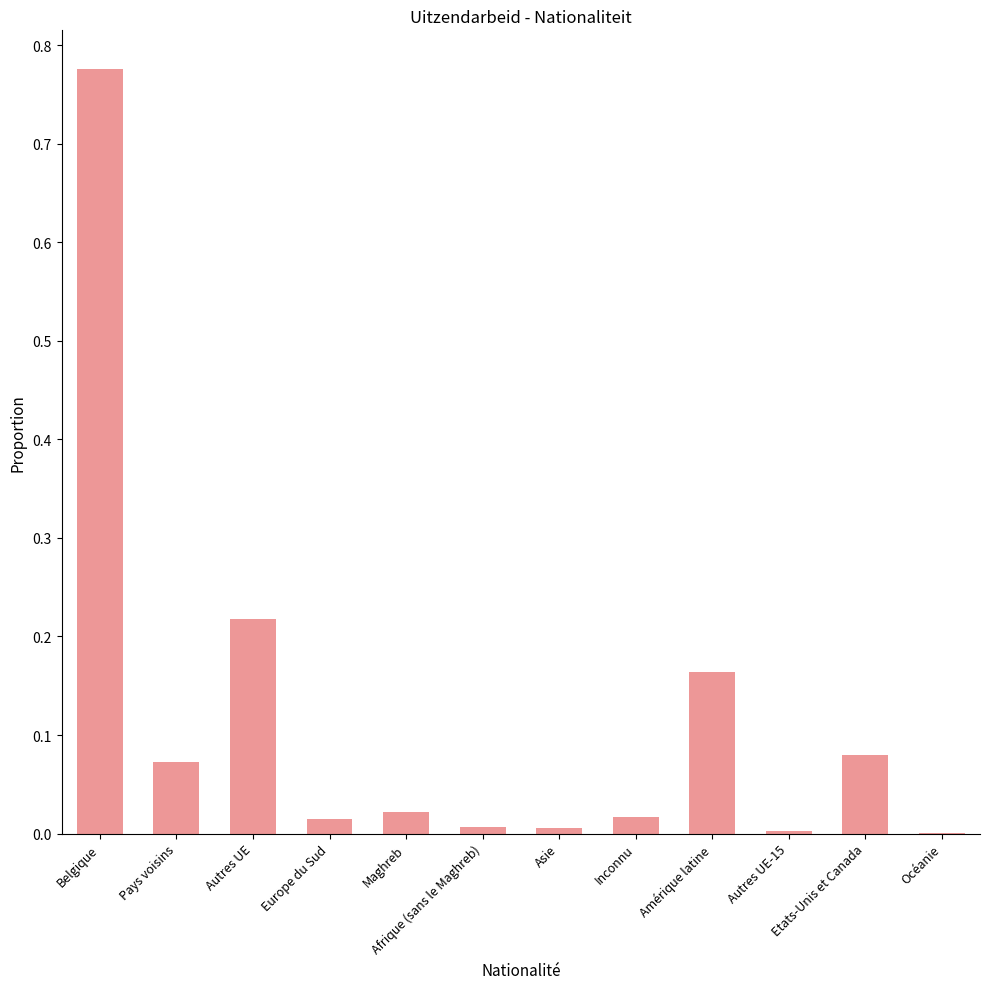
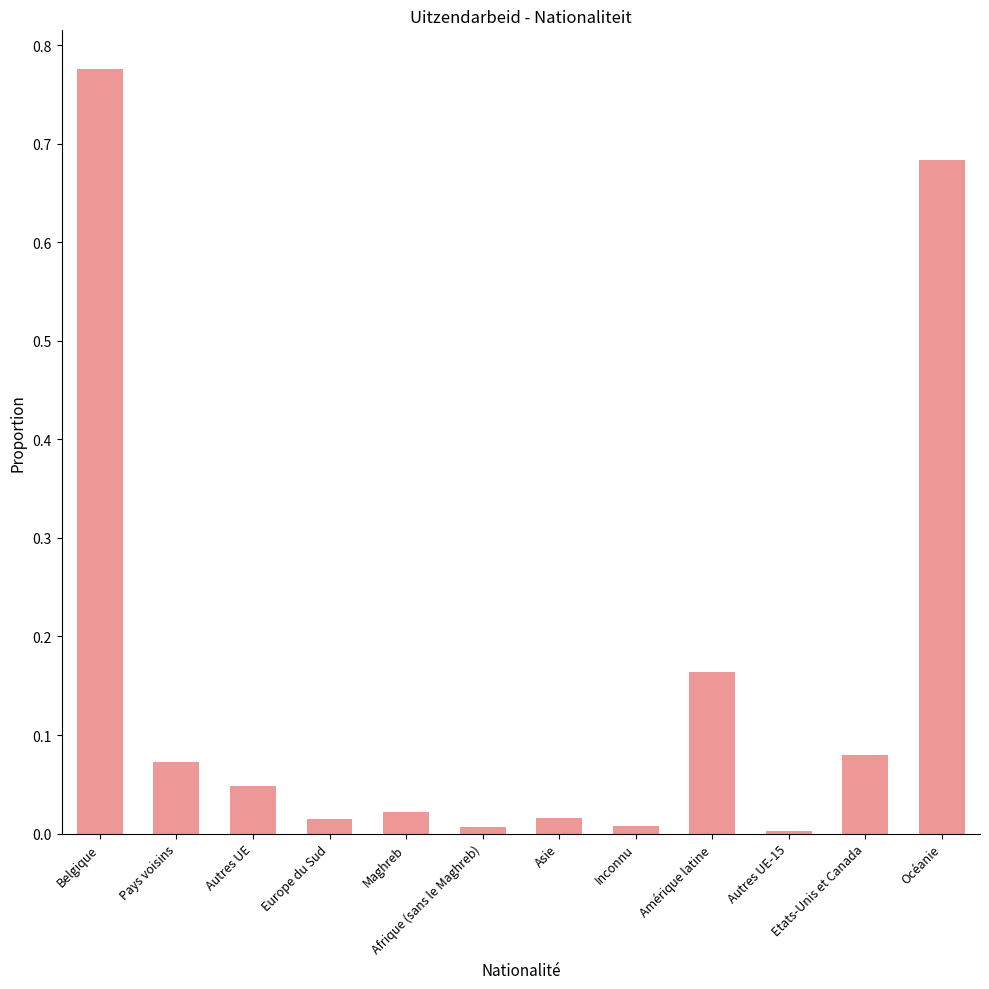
  {
    "Belgique": 0.78,
    "Pays voisins": 0.07,
-   "Autres UE": 0.22,
+   "Autres UE": 0.05,
    "Europe du Sud": 0.02,
    "Maghreb": 0.02,
    "Afrique (sans le Maghreb)": 0.01,
-   "Asie": 0.01,
-   "Inconnu": 0.02,
+   "Asie": 0.02,
+   "Inconnu": 0.01,
    "Amérique latine": 0.16,
    "Etats-Unis et Canada": 0.08,
-   "Océanie": 0.00
+   "Océanie": 0.68
  }
